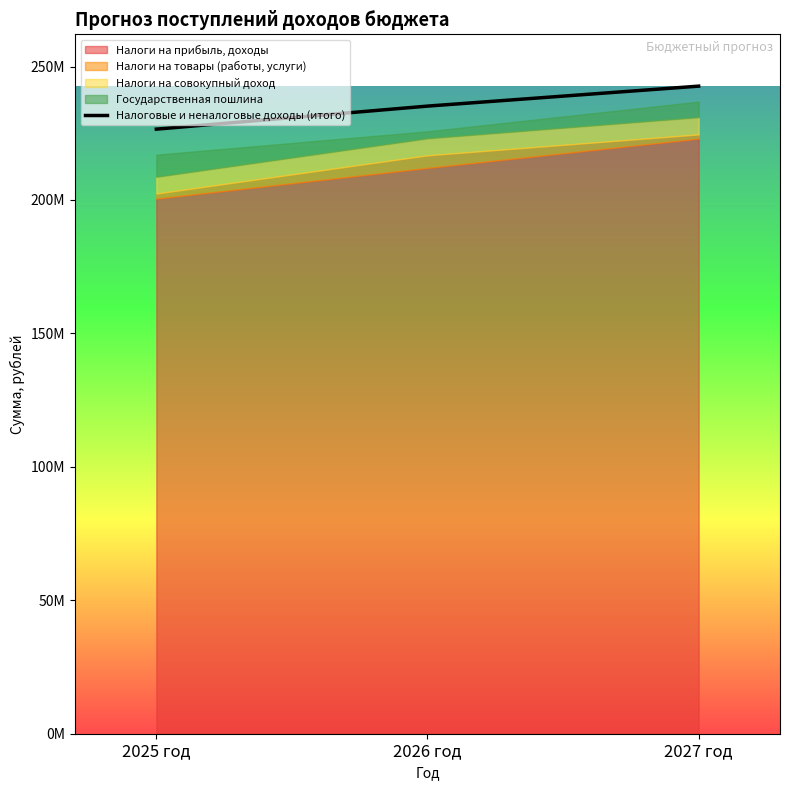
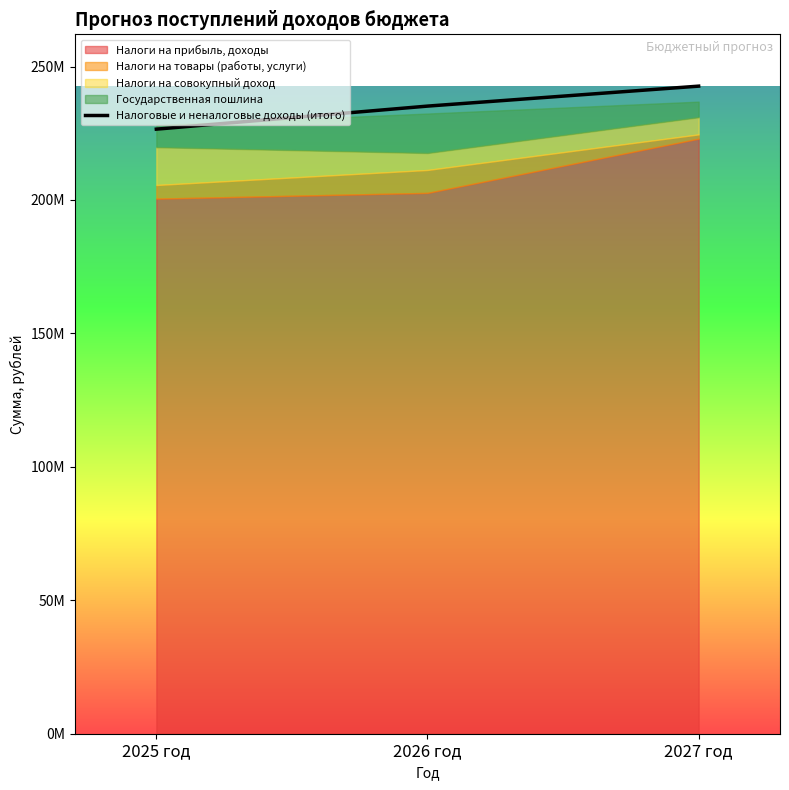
  {
    "Налоговые и неналоговые доходы (итого)": {
      "2025 год": 227000000,
      "2026 год": 235000000,
      "2027 год": 243000000
    },
    "Налоги на прибыль, доходы": {
      "2025 год": 200000000,
-     "2026 год": 212000000,
+     "2026 год": 203000000,
      "2027 год": 223000000
    },
    "Налоги на товары (работы, услуги)": {
-     "2025 год": 2000000,
-     "2026 год": 5000000,
+     "2025 год": 5000000,
+     "2026 год": 9000000,
      "2027 год": 2000000
    },
    "Налоги на совокупный доход": {
-     "2025 год": 6000000,
+     "2025 год": 14000000,
      "2026 год": 6000000,
      "2027 год": 6000000
    },
    "Государственная пошлина": {
-     "2026 год": 3000000,
+     "2026 год": 15000000,
      "2027 год": 6000000
    }
  }
